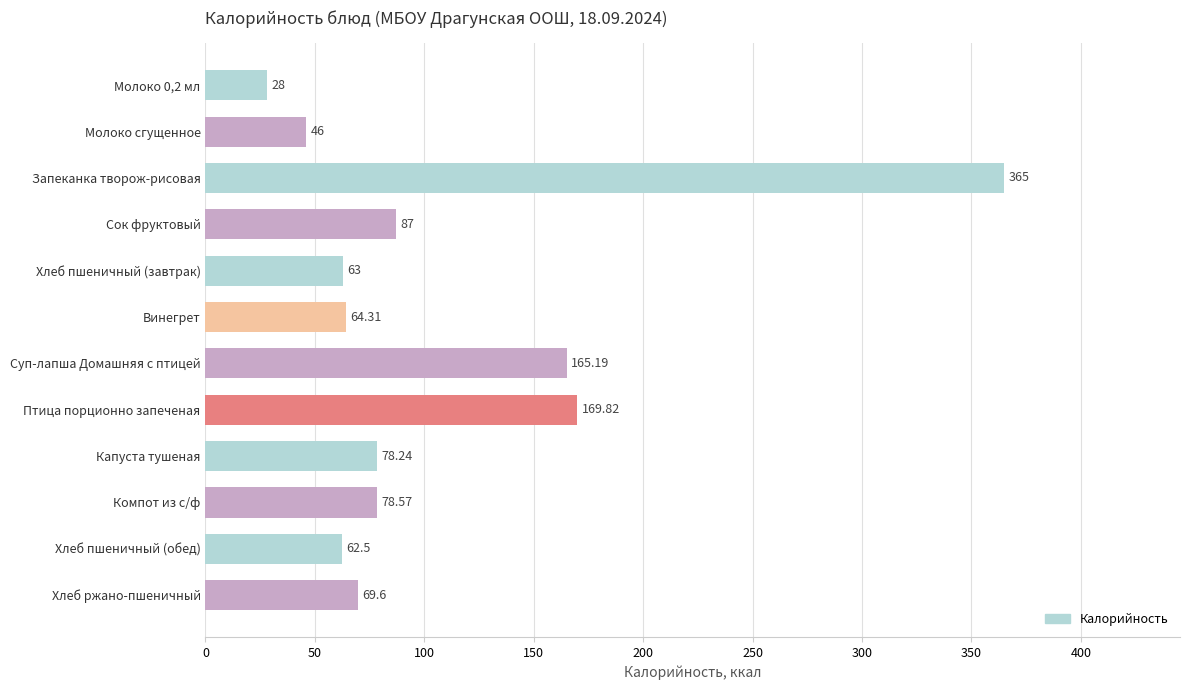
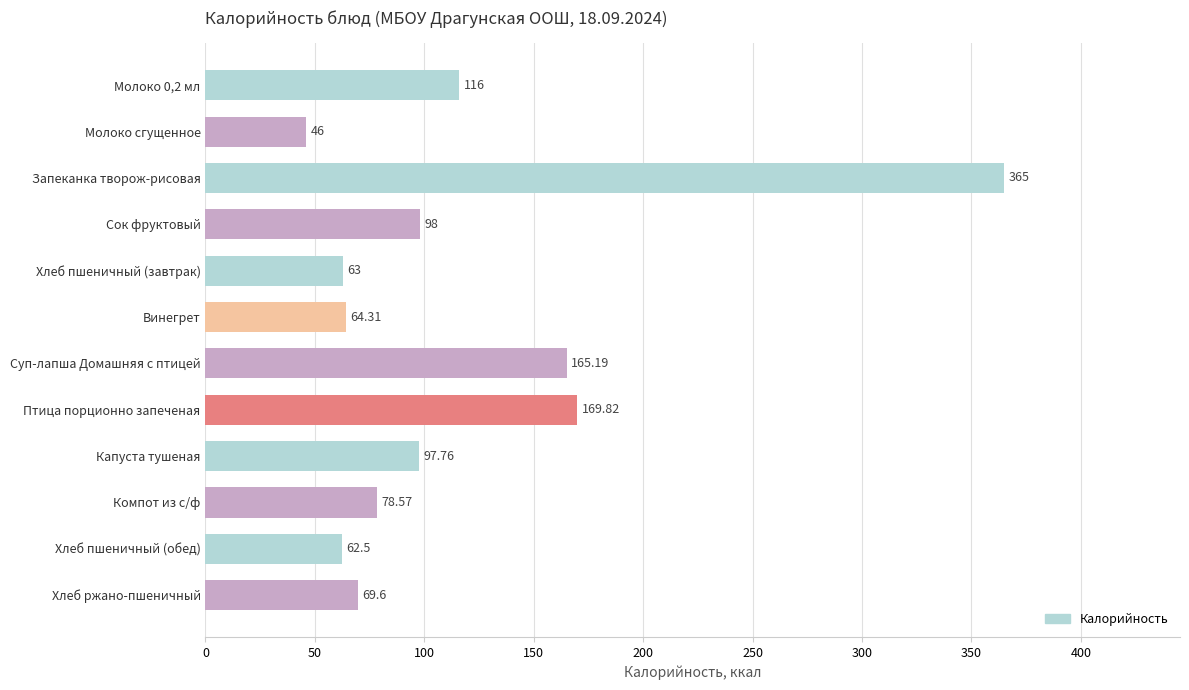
  {
-   "Молоко 0,2 мл": 28,
+   "Молоко 0,2 мл": 116,
    "Молоко сгущенное": 46,
    "Запеканка творож-рисовая": 365,
-   "Сок фруктовый": 87,
+   "Сок фруктовый": 98,
    "Хлеб пшеничный (завтрак)": 63,
    "Винегрет": 64.31,
    "Суп-лапша Домашняя с птицей": 165.19,
    "Птица порционно запеченая": 169.82,
-   "Капуста тушеная": 78.24,
+   "Капуста тушеная": 97.76,
    "Компот из с/ф": 78.57,
    "Хлеб пшеничный (обед)": 62.5,
    "Хлеб ржано-пшеничный": 69.6
  }
